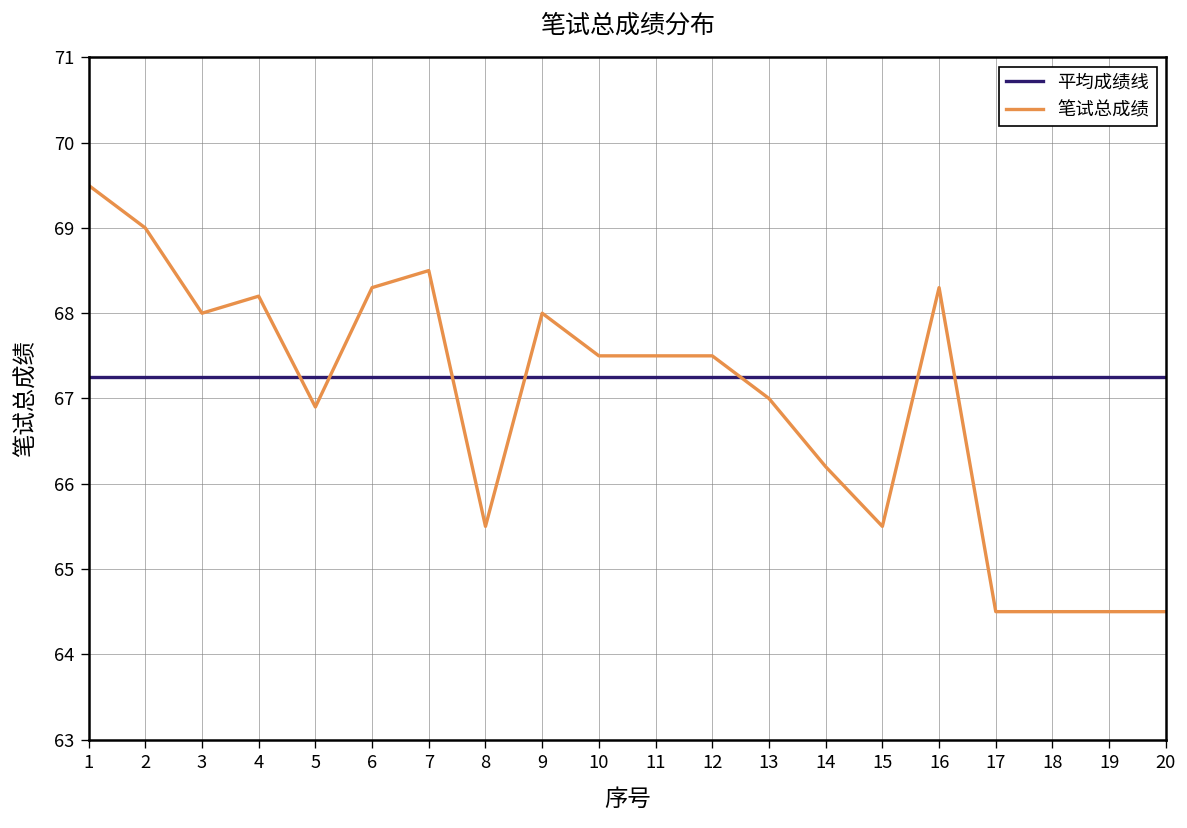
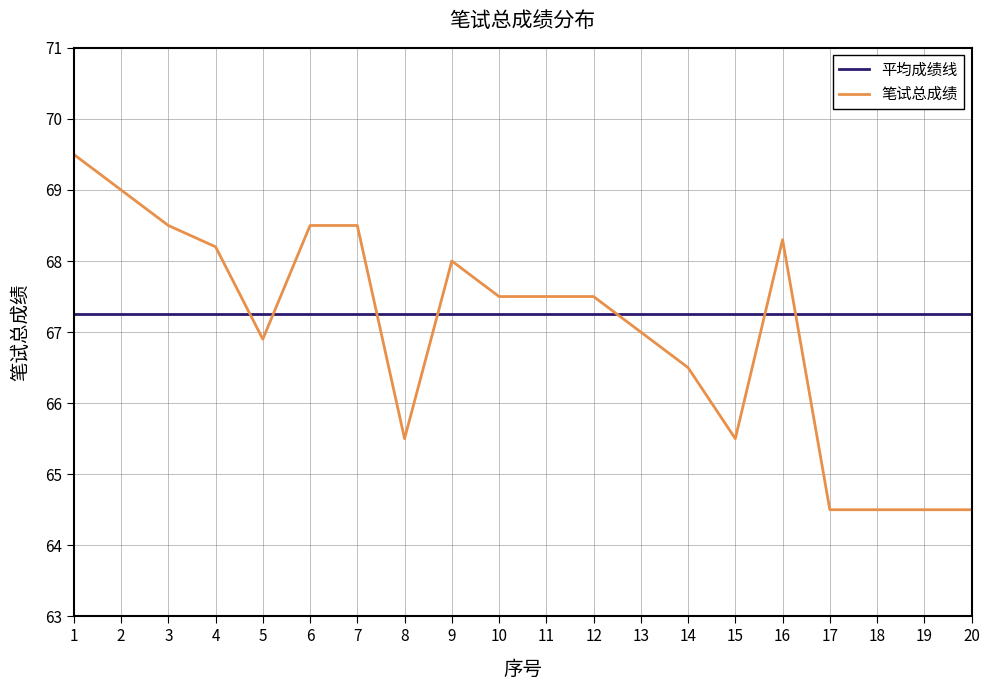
  {
    "平均成绩线": {
      "1": 67.3,
      "2": 67.3,
      "3": 67.3,
      "4": 67.3,
      "5": 67.3,
      "6": 67.3,
      "7": 67.3,
      "8": 67.3,
      "9": 67.3,
      "10": 67.3,
      "11": 67.3,
      "12": 67.3,
      "13": 67.3,
      "14": 67.3,
      "15": 67.3,
      "16": 67.3,
      "17": 67.3,
      "18": 67.3,
      "19": 67.3,
      "20": 67.3
    },
    "笔试总成绩": {
      "1": 69.5,
      "2": 69.0,
-     "3": 68.0,
+     "3": 68.5,
      "4": 68.2,
      "5": 66.9,
-     "6": 68.3,
+     "6": 68.5,
      "7": 68.5,
      "8": 65.5,
      "9": 68.0,
      "10": 67.5,
      "11": 67.5,
      "12": 67.5,
      "13": 67.0,
-     "14": 66.2,
+     "14": 66.5,
      "15": 65.5,
      "16": 68.3,
      "17": 64.5,
      "18": 64.5,
      "19": 64.5,
      "20": 64.5
    }
  }
